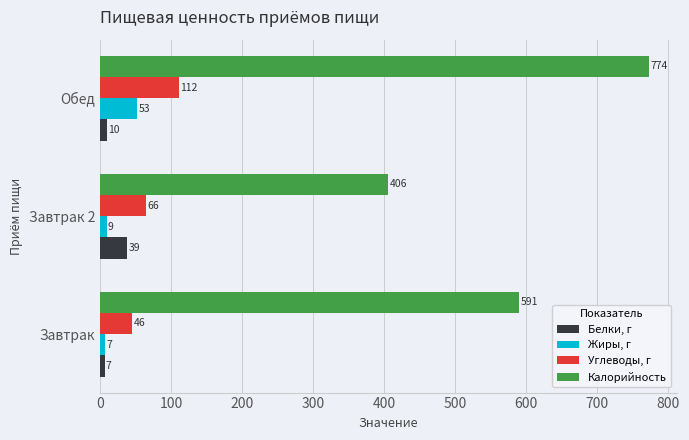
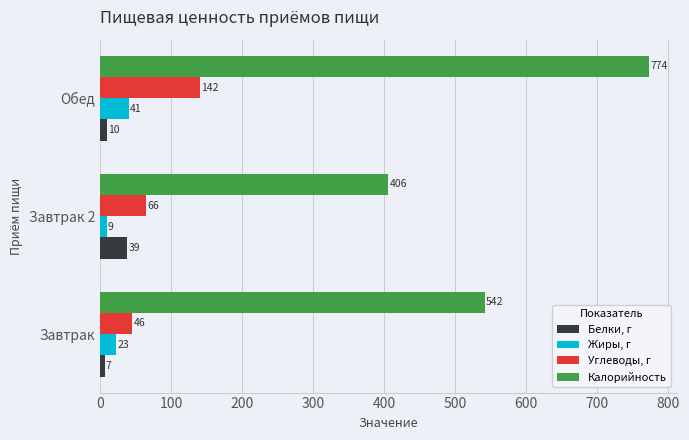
  {
    "Белки, г": {
      "Обед": 10,
      "Завтрак 2": 39,
      "Завтрак": 7
    },
    "Жиры, г": {
-     "Обед": 53,
+     "Обед": 41,
      "Завтрак 2": 9,
-     "Завтрак": 7
+     "Завтрак": 23
    },
    "Углеводы, г": {
-     "Обед": 112,
+     "Обед": 142,
      "Завтрак 2": 66,
      "Завтрак": 46
    },
    "Калорийность": {
      "Обед": 774,
      "Завтрак 2": 406,
-     "Завтрак": 591
+     "Завтрак": 542
    }
  }
